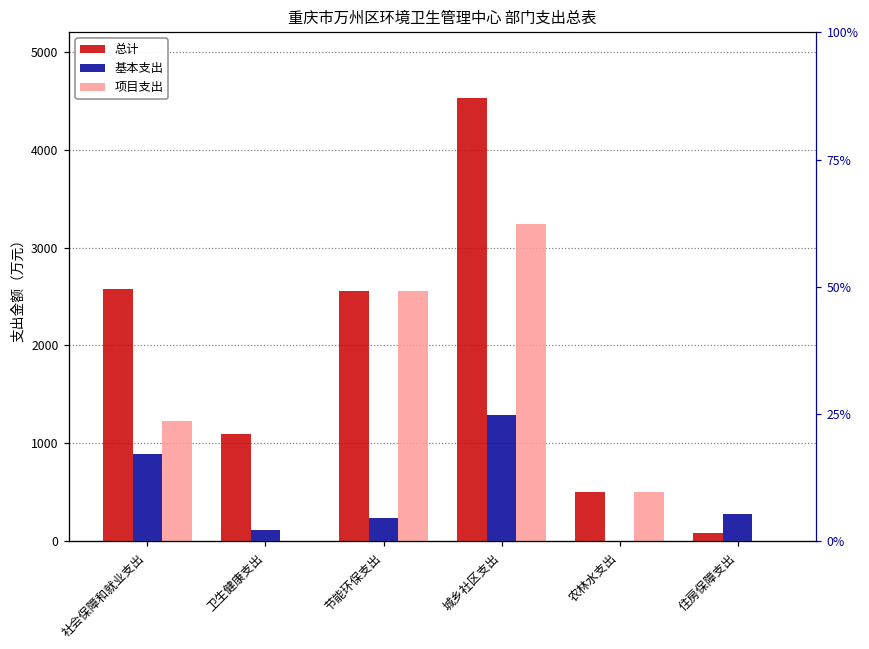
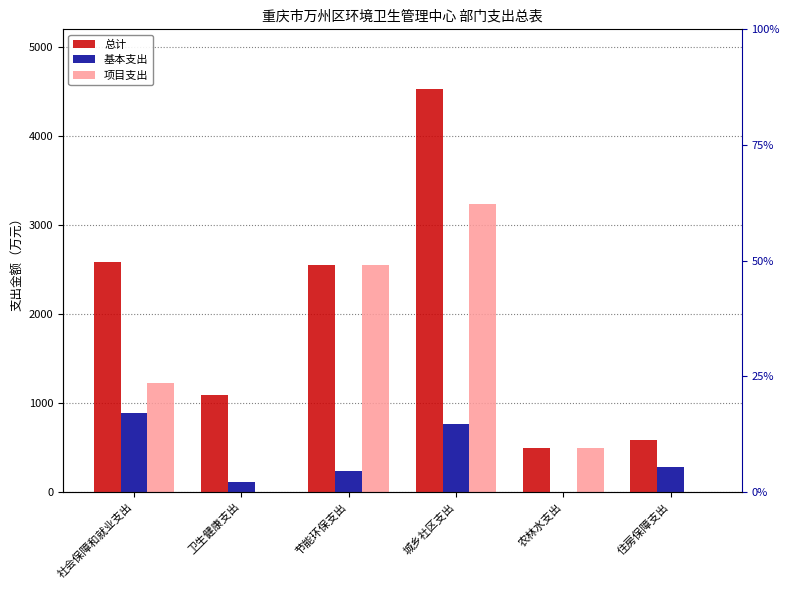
  {
    "总计": {
      "社会保障和就业支出": 2600,
      "卫生健康支出": 1100,
      "节能环保支出": 2600,
      "城乡社区支出": 4500,
      "农林水支出": 500,
-     "住房保障支出": 100
+     "住房保障支出": 600
    },
    "基本支出": {
      "社会保障和就业支出": 900,
      "卫生健康支出": 100,
      "节能环保支出": 200,
-     "城乡社区支出": 1300,
+     "城乡社区支出": 800,
      "农林水支出": 0,
      "住房保障支出": 300
    },
    "项目支出": {
      "社会保障和就业支出": 1200,
      "卫生健康支出": 0,
      "节能环保支出": 2600,
      "城乡社区支出": 3200,
      "农林水支出": 500,
      "住房保障支出": 0
    }
  }
